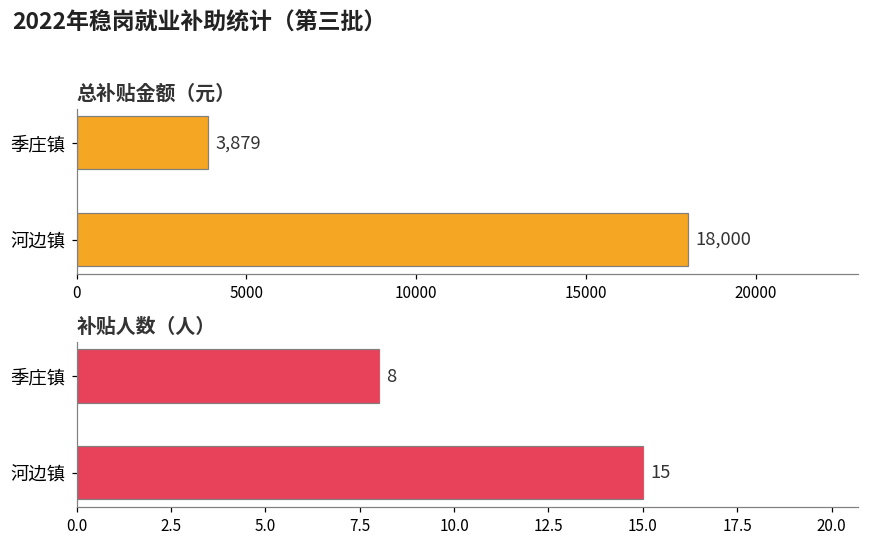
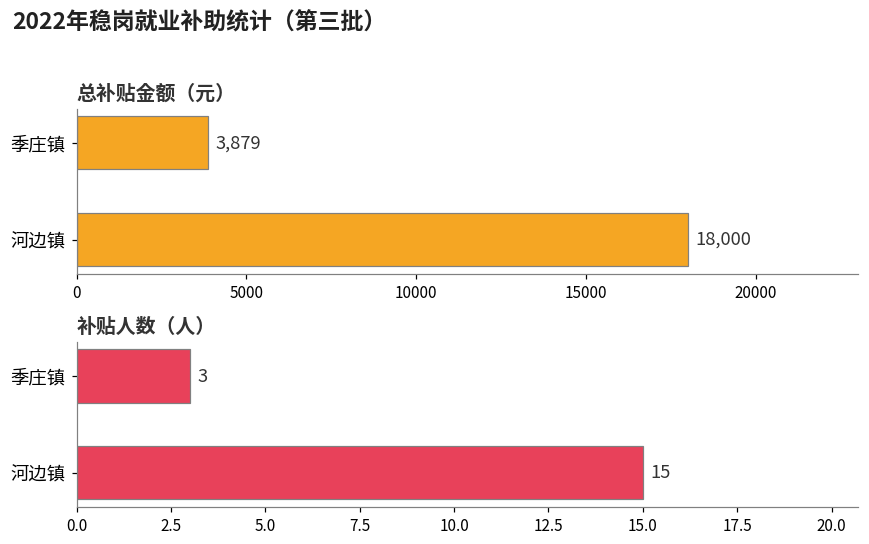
  {
    "总补贴金额（元）": {
      "季庄镇": "3,879",
      "河边镇": "18,000"
    },
    "补贴人数（人）": {
-     "季庄镇": "8",
+     "季庄镇": "3",
      "河边镇": "15"
    }
  }
